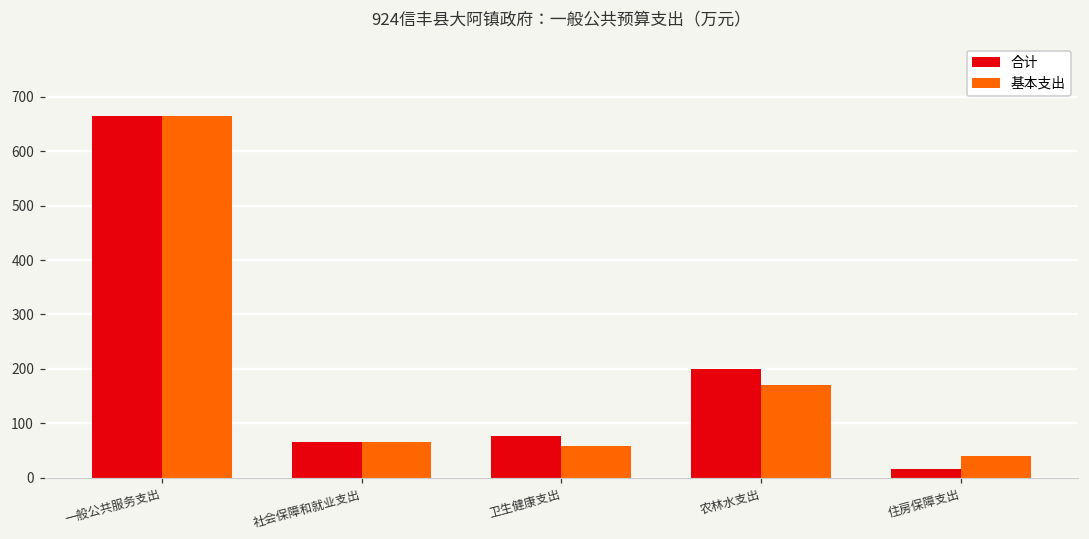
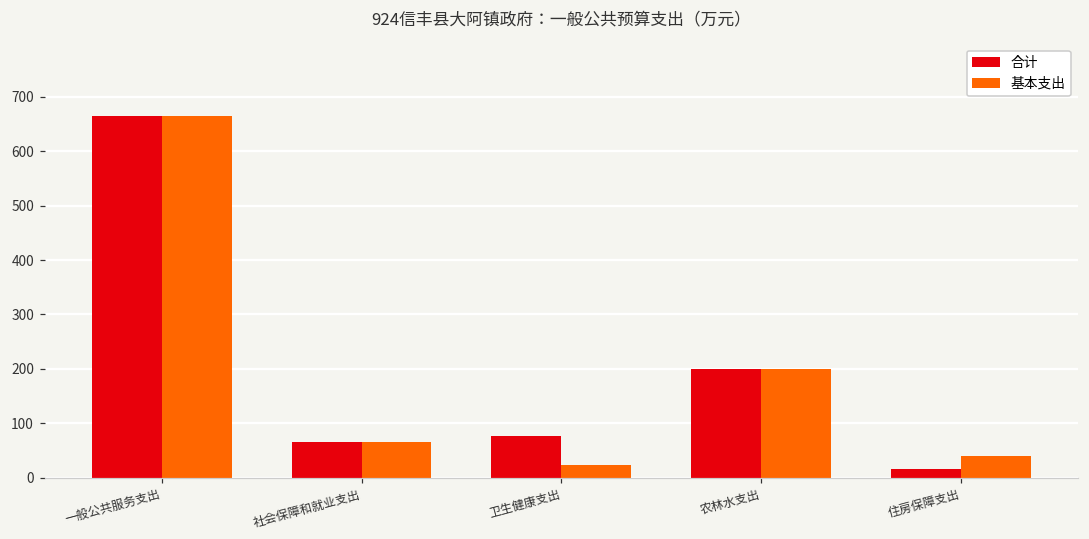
  {
    "合计": {
      "一般公共服务支出": 660,
      "社会保障和就业支出": 70,
      "卫生健康支出": 80,
      "农林水支出": 200,
      "住房保障支出": 20
    },
    "基本支出": {
      "一般公共服务支出": 660,
      "社会保障和就业支出": 70,
-     "卫生健康支出": 60,
-     "农林水支出": 170,
+     "卫生健康支出": 20,
+     "农林水支出": 200,
      "住房保障支出": 40
    }
  }
